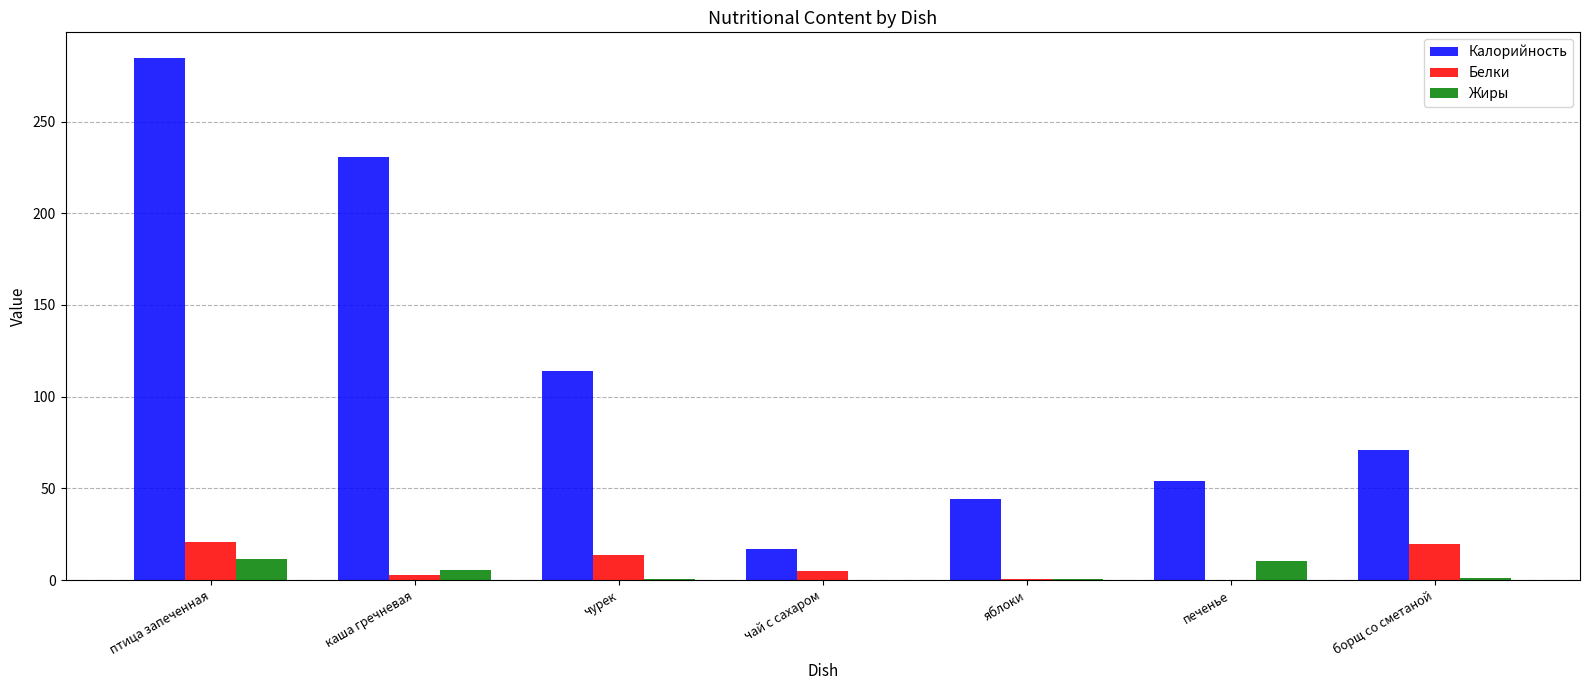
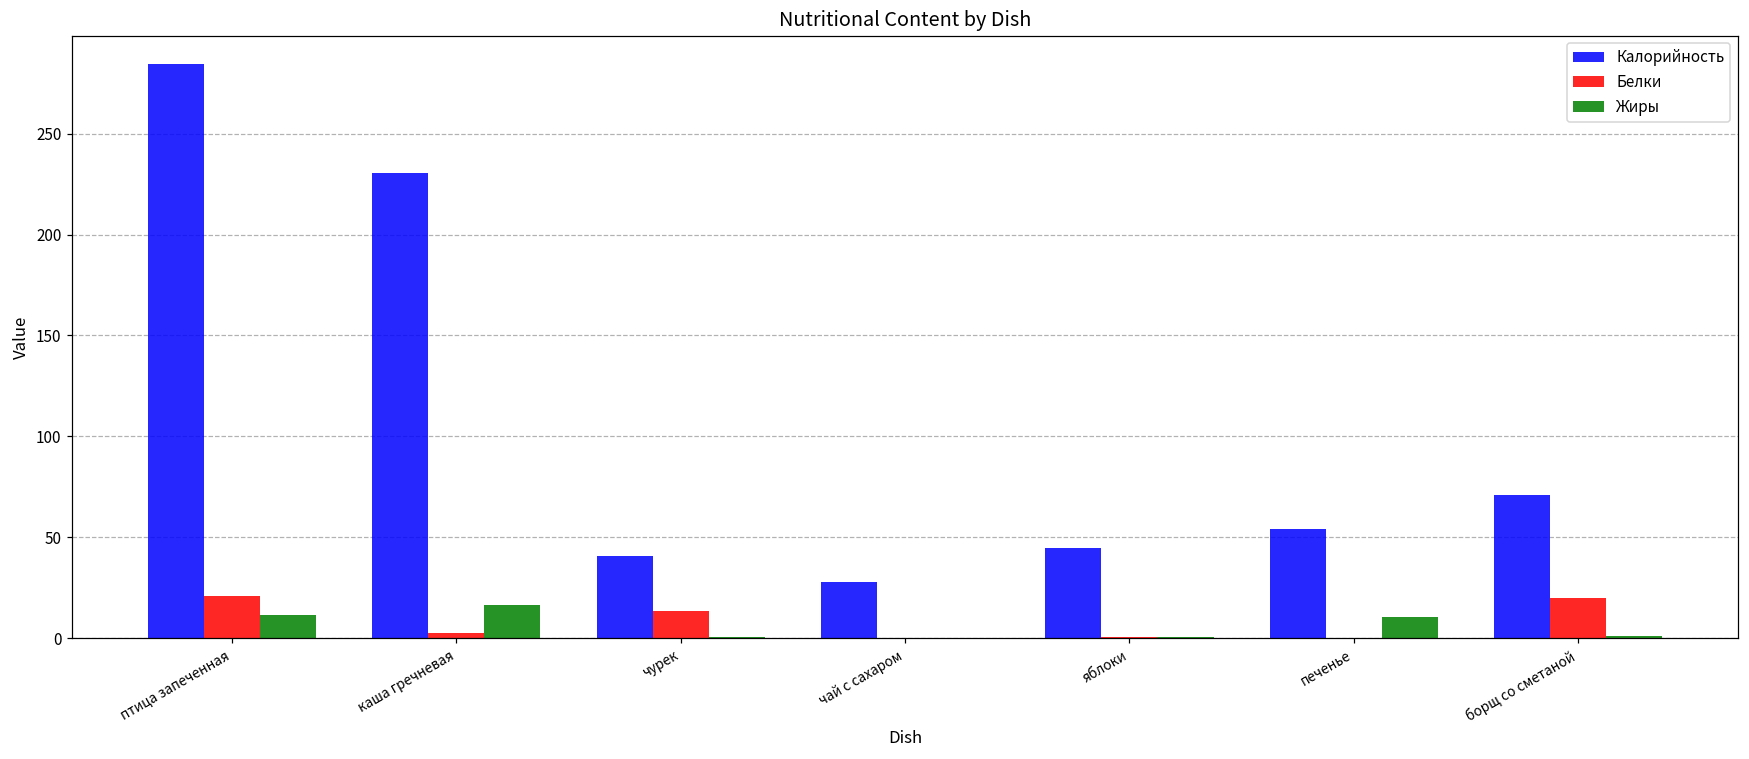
  {
    "Калорийность": {
      "птица запеченная": 284,
      "каша гречневая": 230,
-     "чурек": 114,
-     "чай с сахаром": 17,
+     "чурек": 41,
+     "чай с сахаром": 28,
      "яблоки": 44,
      "печенье": 54,
      "борщ со сметаной": 71
    },
    "Белки": {
      "птица запеченная": 21,
      "каша гречневая": 3,
      "чурек": 14,
-     "чай с сахаром": 5,
+     "чай с сахаром": 0,
      "борщ со сметаной": 20
    },
    "Жиры": {
      "птица запеченная": 11,
-     "каша гречневая": 6,
+     "каша гречневая": 16,
      "чай с сахаром": 0,
      "печенье": 10
    }
  }
